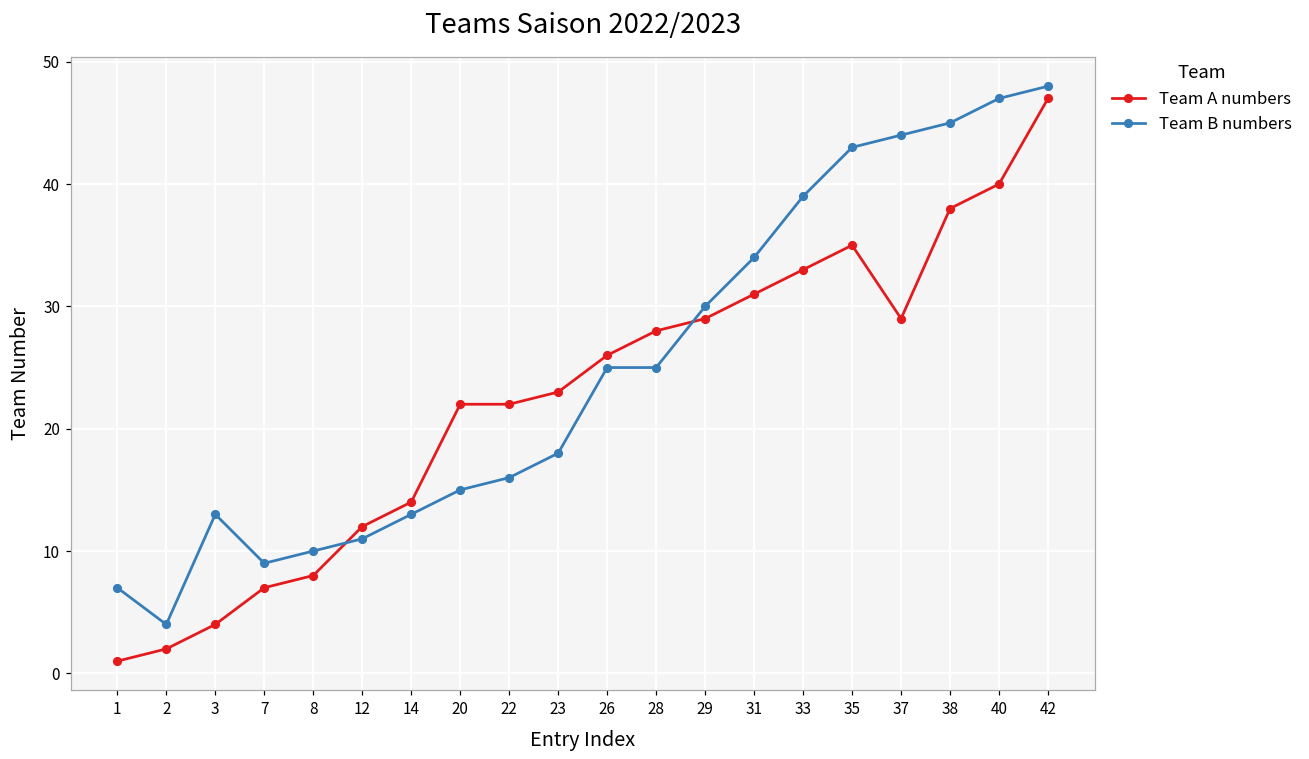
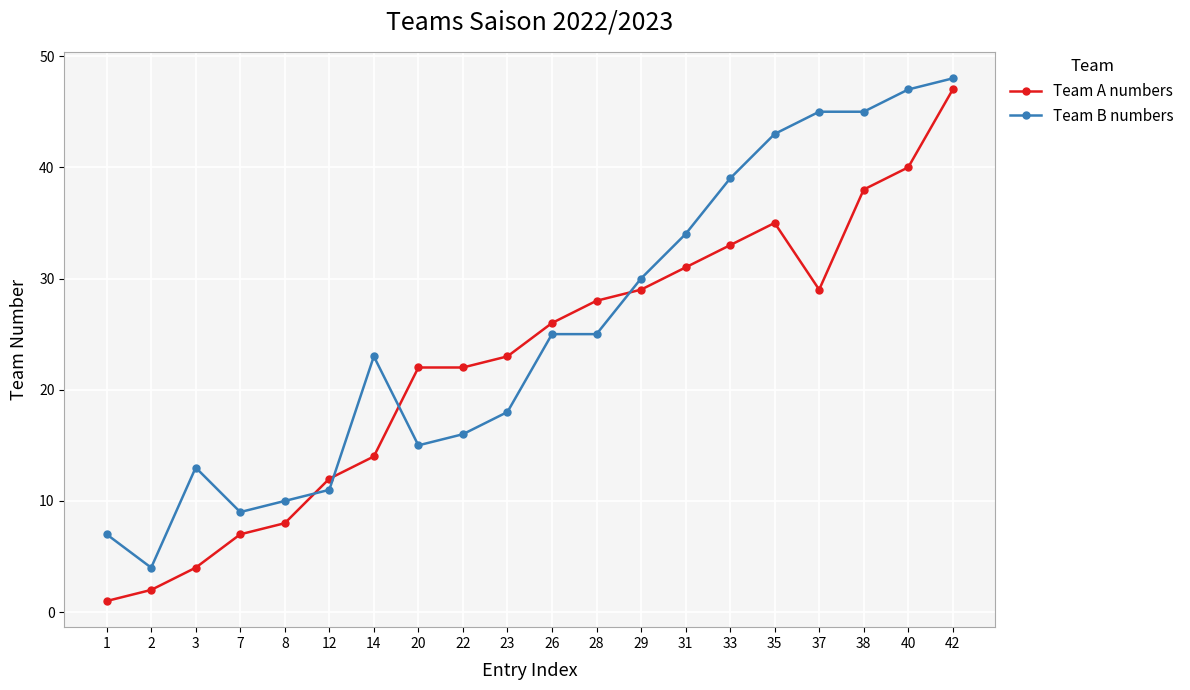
  {
    "Team A numbers": {
      "1": 1,
      "2": 2,
      "3": 4,
      "7": 7,
      "8": 8,
      "12": 12,
      "14": 14,
      "20": 22,
      "22": 22,
      "23": 23,
      "26": 26,
      "28": 28,
      "29": 29,
      "31": 31,
      "33": 33,
      "35": 35,
      "37": 29,
      "38": 38,
      "40": 40,
      "42": 47
    },
    "Team B numbers": {
      "1": 7,
      "2": 4,
      "3": 13,
      "7": 9,
      "8": 10,
      "12": 11,
-     "14": 13,
+     "14": 23,
      "20": 15,
      "22": 16,
      "23": 18,
      "26": 25,
      "28": 25,
      "29": 30,
      "31": 34,
      "33": 39,
      "35": 43,
-     "37": 44,
+     "37": 45,
      "38": 45,
      "40": 47,
      "42": 48
    }
  }
